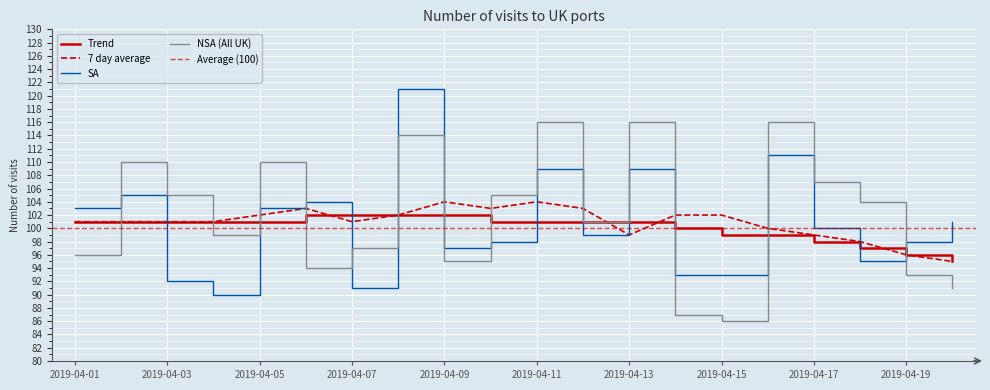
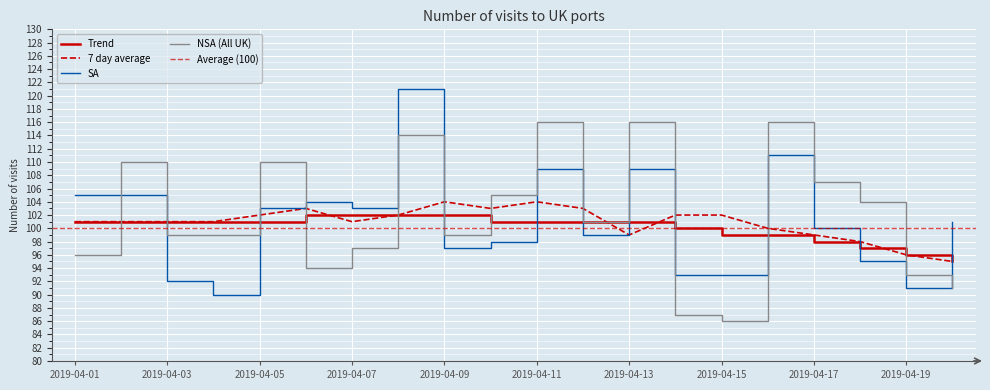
  {
    "SA": {
-     "2019-04-01": 103,
+     "2019-04-01": 105,
      "2019-04-03": 92,
      "2019-04-05": 103,
-     "2019-04-07": 91,
+     "2019-04-07": 103,
      "2019-04-09": 97,
      "2019-04-11": 109,
      "2019-04-13": 109,
      "2019-04-15": 93,
      "2019-04-17": 100,
-     "2019-04-19": 98
+     "2019-04-19": 91
    },
    "NSA (All UK)": {
      "2019-04-01": 96,
-     "2019-04-03": 105,
+     "2019-04-03": 99,
      "2019-04-05": 110,
      "2019-04-07": 97,
-     "2019-04-09": 95,
+     "2019-04-09": 99,
      "2019-04-11": 116,
      "2019-04-13": 116,
      "2019-04-15": 86,
      "2019-04-17": 107,
      "2019-04-19": 93
    }
  }
